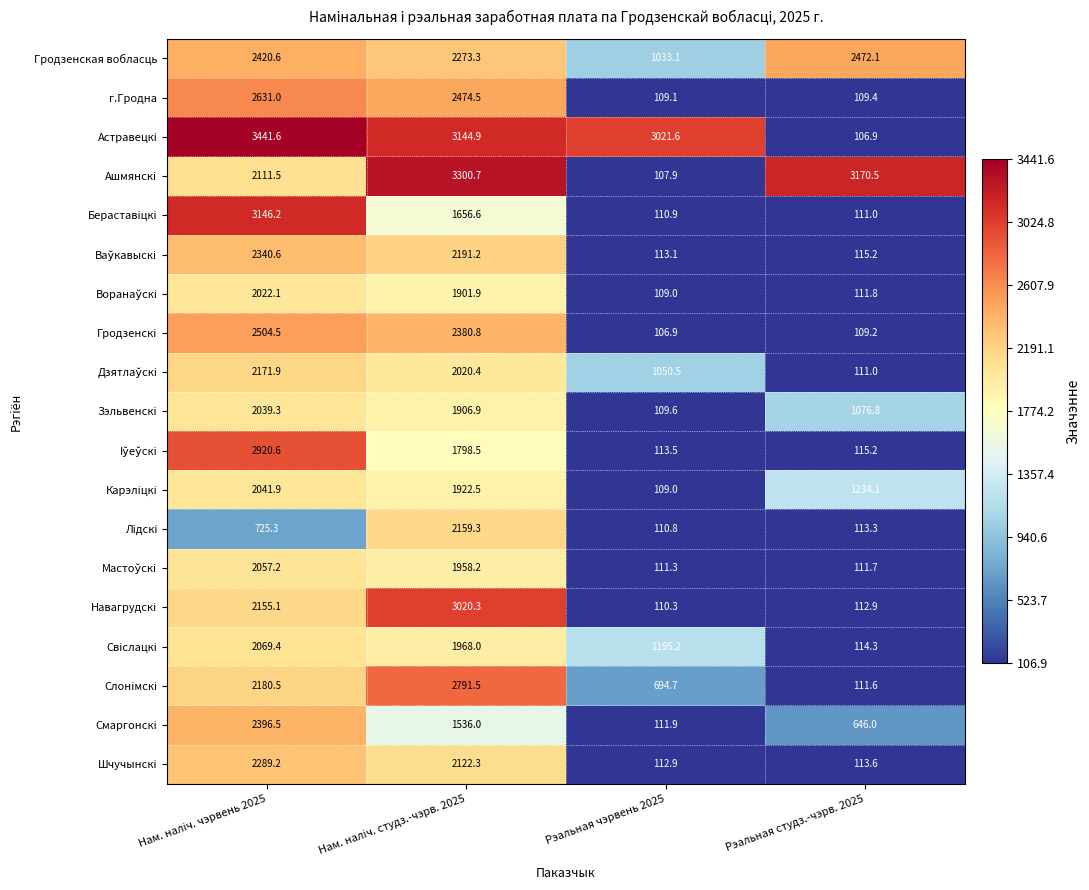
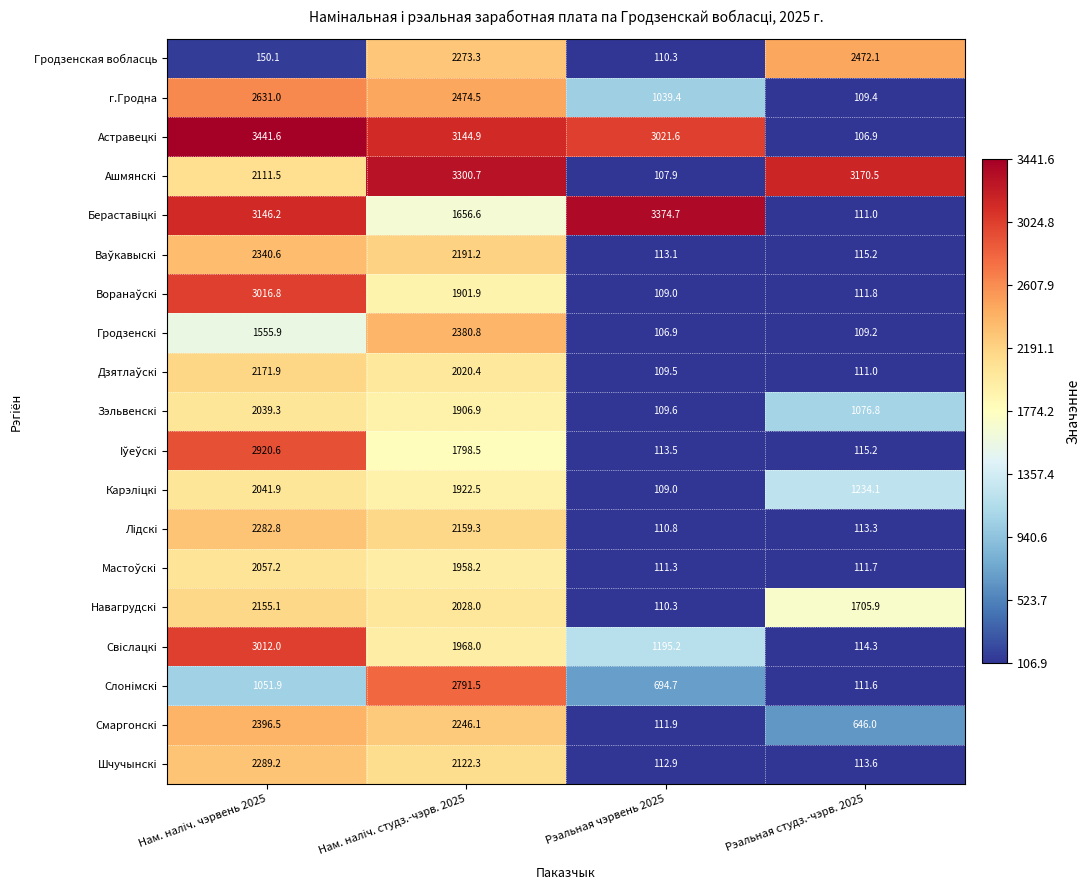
  {
    "Гродзенская вобласць": {
-     "Нам. налiч. чэрвень 2025": 2420.6,
+     "Нам. налiч. чэрвень 2025": 150.1,
      "Нам. налiч. студз.-чэрв. 2025": 2273.3,
-     "Рэальная чэрвень 2025": 1033.1,
+     "Рэальная чэрвень 2025": 110.3,
      "Рэальная студз.-чэрв. 2025": 2472.1
    },
    "г.Гродна": {
      "Нам. налiч. чэрвень 2025": 2631.0,
      "Нам. налiч. студз.-чэрв. 2025": 2474.5,
-     "Рэальная чэрвень 2025": 109.1,
+     "Рэальная чэрвень 2025": 1039.4,
      "Рэальная студз.-чэрв. 2025": 109.4
    },
    "Астравецкi": {
      "Нам. налiч. чэрвень 2025": 3441.6,
      "Нам. налiч. студз.-чэрв. 2025": 3144.9,
      "Рэальная чэрвень 2025": 3021.6,
      "Рэальная студз.-чэрв. 2025": 106.9
    },
    "Ашмянскi": {
      "Нам. налiч. чэрвень 2025": 2111.5,
      "Нам. налiч. студз.-чэрв. 2025": 3300.7,
      "Рэальная чэрвень 2025": 107.9,
      "Рэальная студз.-чэрв. 2025": 3170.5
    },
    "Бераставiцкi": {
      "Нам. налiч. чэрвень 2025": 3146.2,
      "Нам. налiч. студз.-чэрв. 2025": 1656.6,
-     "Рэальная чэрвень 2025": 110.9,
+     "Рэальная чэрвень 2025": 3374.7,
      "Рэальная студз.-чэрв. 2025": 111.0
    },
    "Ваўкавыскi": {
      "Нам. налiч. чэрвень 2025": 2340.6,
      "Нам. налiч. студз.-чэрв. 2025": 2191.2,
      "Рэальная чэрвень 2025": 113.1,
      "Рэальная студз.-чэрв. 2025": 115.2
    },
    "Воранаўскi": {
-     "Нам. налiч. чэрвень 2025": 2022.1,
+     "Нам. налiч. чэрвень 2025": 3016.8,
      "Нам. налiч. студз.-чэрв. 2025": 1901.9,
      "Рэальная чэрвень 2025": 109.0,
      "Рэальная студз.-чэрв. 2025": 111.8
    },
    "Гродзенскi": {
-     "Нам. налiч. чэрвень 2025": 2504.5,
+     "Нам. налiч. чэрвень 2025": 1555.9,
      "Нам. налiч. студз.-чэрв. 2025": 2380.8,
      "Рэальная чэрвень 2025": 106.9,
      "Рэальная студз.-чэрв. 2025": 109.2
    },
    "Дзятлаўскi": {
      "Нам. налiч. чэрвень 2025": 2171.9,
      "Нам. налiч. студз.-чэрв. 2025": 2020.4,
-     "Рэальная чэрвень 2025": 1050.5,
+     "Рэальная чэрвень 2025": 109.5,
      "Рэальная студз.-чэрв. 2025": 111.0
    },
    "Зэльвенскi": {
      "Нам. налiч. чэрвень 2025": 2039.3,
      "Нам. налiч. студз.-чэрв. 2025": 1906.9,
      "Рэальная чэрвень 2025": 109.6,
      "Рэальная студз.-чэрв. 2025": 1076.8
    },
    "Iўеўскi": {
      "Нам. налiч. чэрвень 2025": 2920.6,
      "Нам. налiч. студз.-чэрв. 2025": 1798.5,
      "Рэальная чэрвень 2025": 113.5,
      "Рэальная студз.-чэрв. 2025": 115.2
    },
    "Карэлiцкi": {
      "Нам. налiч. чэрвень 2025": 2041.9,
      "Нам. налiч. студз.-чэрв. 2025": 1922.5,
      "Рэальная чэрвень 2025": 109.0,
      "Рэальная студз.-чэрв. 2025": 1234.1
    },
    "Лiдскi": {
-     "Нам. налiч. чэрвень 2025": 725.3,
+     "Нам. налiч. чэрвень 2025": 2282.8,
      "Нам. налiч. студз.-чэрв. 2025": 2159.3,
      "Рэальная чэрвень 2025": 110.8,
      "Рэальная студз.-чэрв. 2025": 113.3
    },
    "Мастоўскi": {
      "Нам. налiч. чэрвень 2025": 2057.2,
      "Нам. налiч. студз.-чэрв. 2025": 1958.2,
      "Рэальная чэрвень 2025": 111.3,
      "Рэальная студз.-чэрв. 2025": 111.7
    },
    "Навагрудскi": {
      "Нам. налiч. чэрвень 2025": 2155.1,
-     "Нам. налiч. студз.-чэрв. 2025": 3020.3,
+     "Нам. налiч. студз.-чэрв. 2025": 2028.0,
      "Рэальная чэрвень 2025": 110.3,
-     "Рэальная студз.-чэрв. 2025": 112.9
+     "Рэальная студз.-чэрв. 2025": 1705.9
    },
    "Свiслацкi": {
-     "Нам. налiч. чэрвень 2025": 2069.4,
+     "Нам. налiч. чэрвень 2025": 3012.0,
      "Нам. налiч. студз.-чэрв. 2025": 1968.0,
      "Рэальная чэрвень 2025": 1195.2,
      "Рэальная студз.-чэрв. 2025": 114.3
    },
    "Слонiмскi": {
-     "Нам. налiч. чэрвень 2025": 2180.5,
+     "Нам. налiч. чэрвень 2025": 1051.9,
      "Нам. налiч. студз.-чэрв. 2025": 2791.5,
      "Рэальная чэрвень 2025": 694.7,
      "Рэальная студз.-чэрв. 2025": 111.6
    },
    "Смаргонскi": {
      "Нам. налiч. чэрвень 2025": 2396.5,
-     "Нам. налiч. студз.-чэрв. 2025": 1536.0,
+     "Нам. налiч. студз.-чэрв. 2025": 2246.1,
      "Рэальная чэрвень 2025": 111.9,
      "Рэальная студз.-чэрв. 2025": 646.0
    },
    "Шчучынскi": {
      "Нам. налiч. чэрвень 2025": 2289.2,
      "Нам. налiч. студз.-чэрв. 2025": 2122.3,
      "Рэальная чэрвень 2025": 112.9,
      "Рэальная студз.-чэрв. 2025": 113.6
    }
  }
